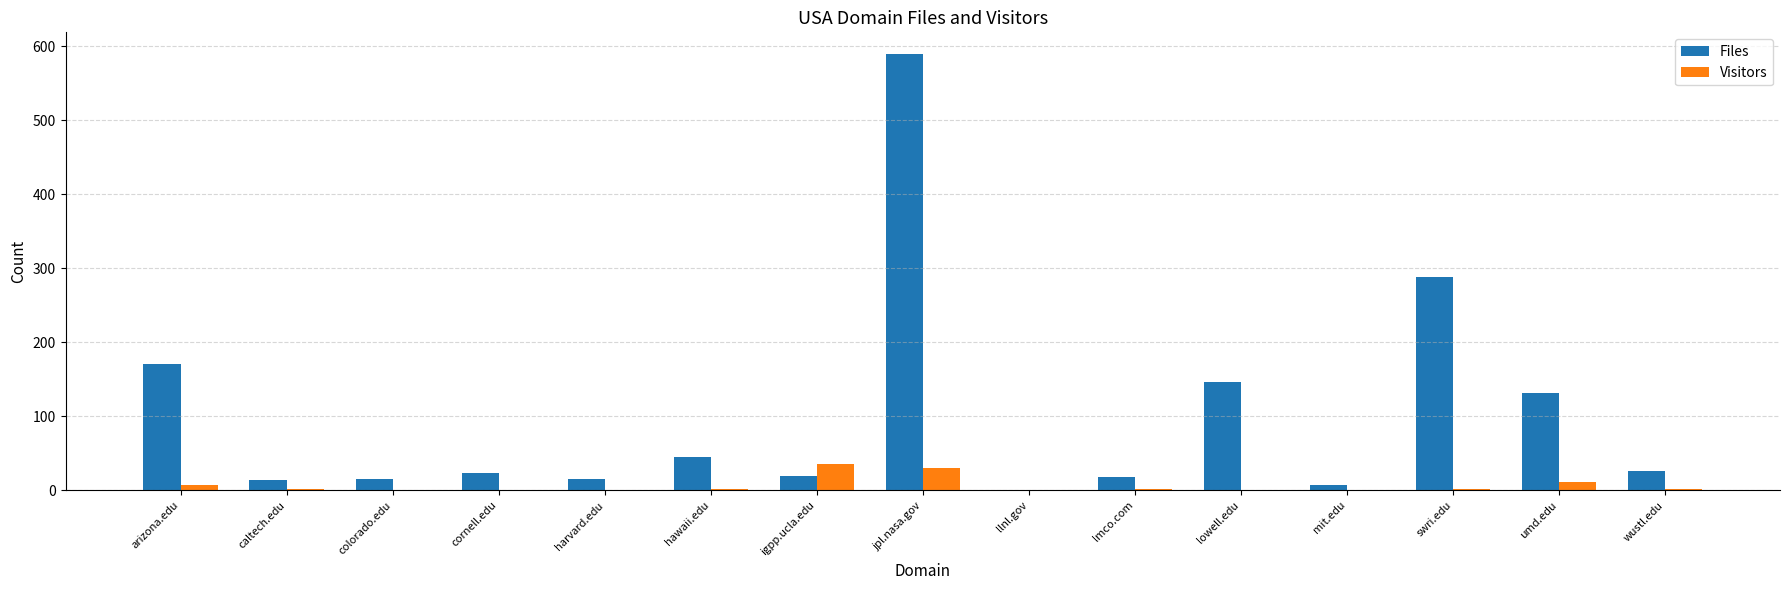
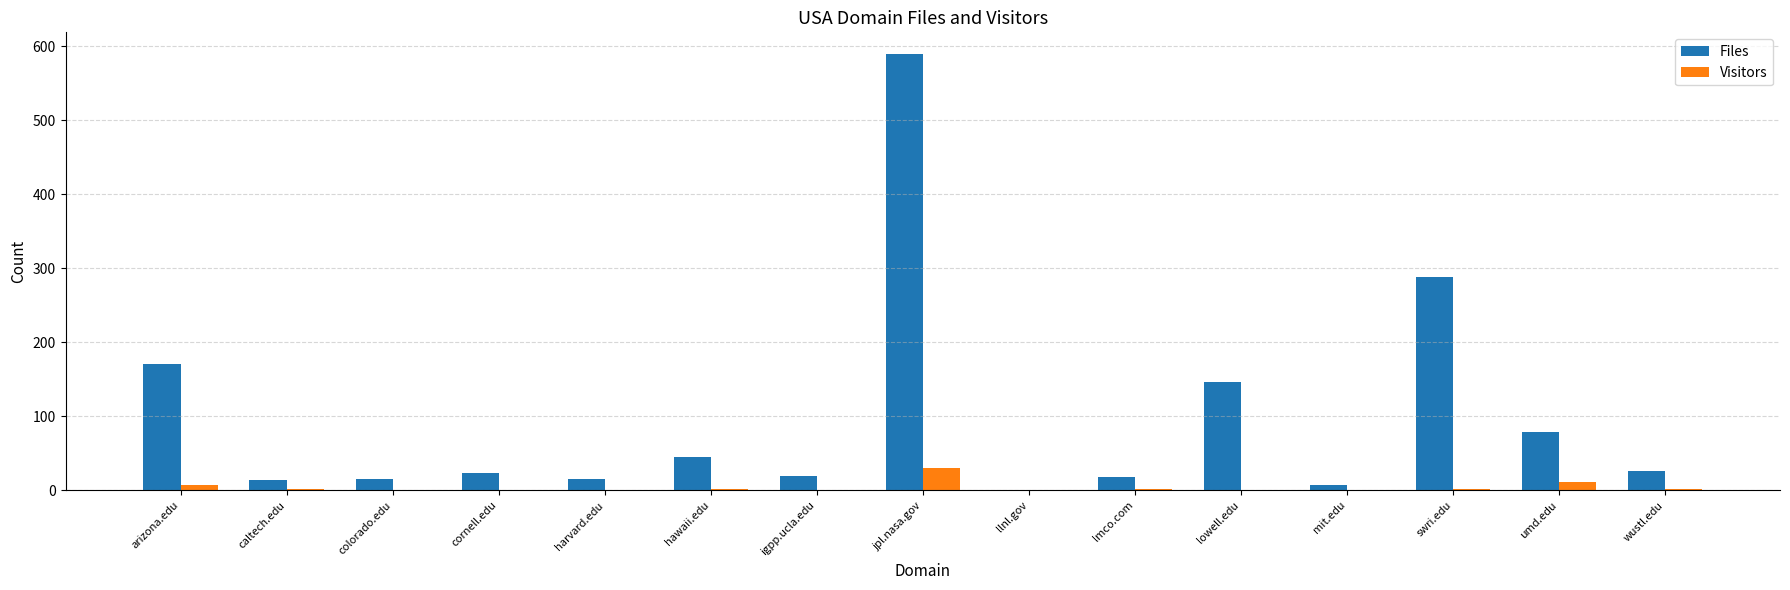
  {
    "Files": {
      "arizona.edu": 170,
      "caltech.edu": 10,
      "colorado.edu": 20,
      "cornell.edu": 20,
      "harvard.edu": 20,
      "hawaii.edu": 50,
      "igpp.ucla.edu": 20,
      "jpl.nasa.gov": 590,
      "lmco.com": 20,
      "lowell.edu": 150,
      "mit.edu": 10,
      "swri.edu": 290,
-     "umd.edu": 130,
+     "umd.edu": 80,
      "wustl.edu": 30
    },
    "Visitors": {
      "arizona.edu": 10,
-     "igpp.ucla.edu": 40,
+     "igpp.ucla.edu": 0,
      "jpl.nasa.gov": 30,
      "umd.edu": 10
    }
  }
